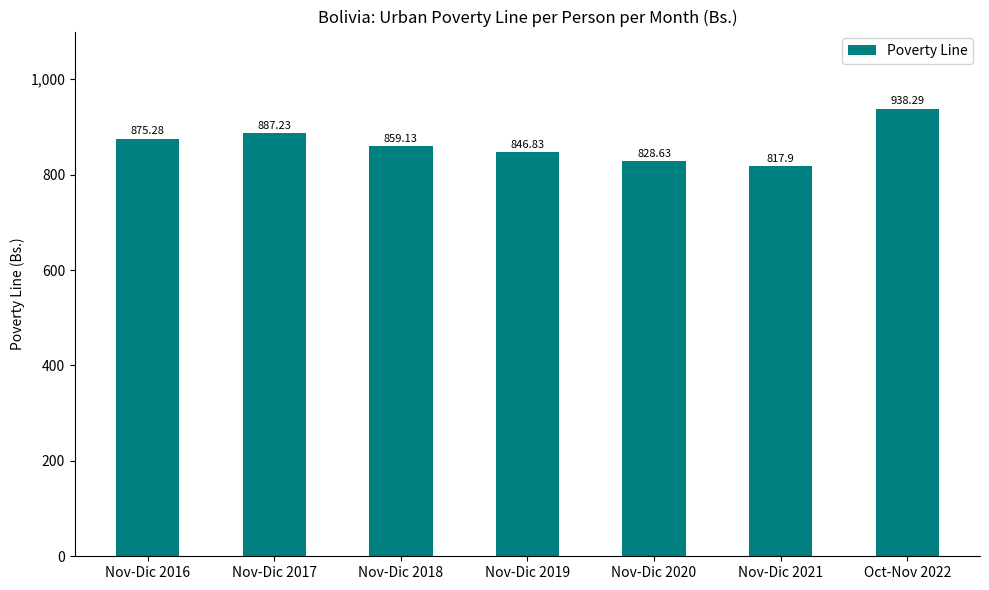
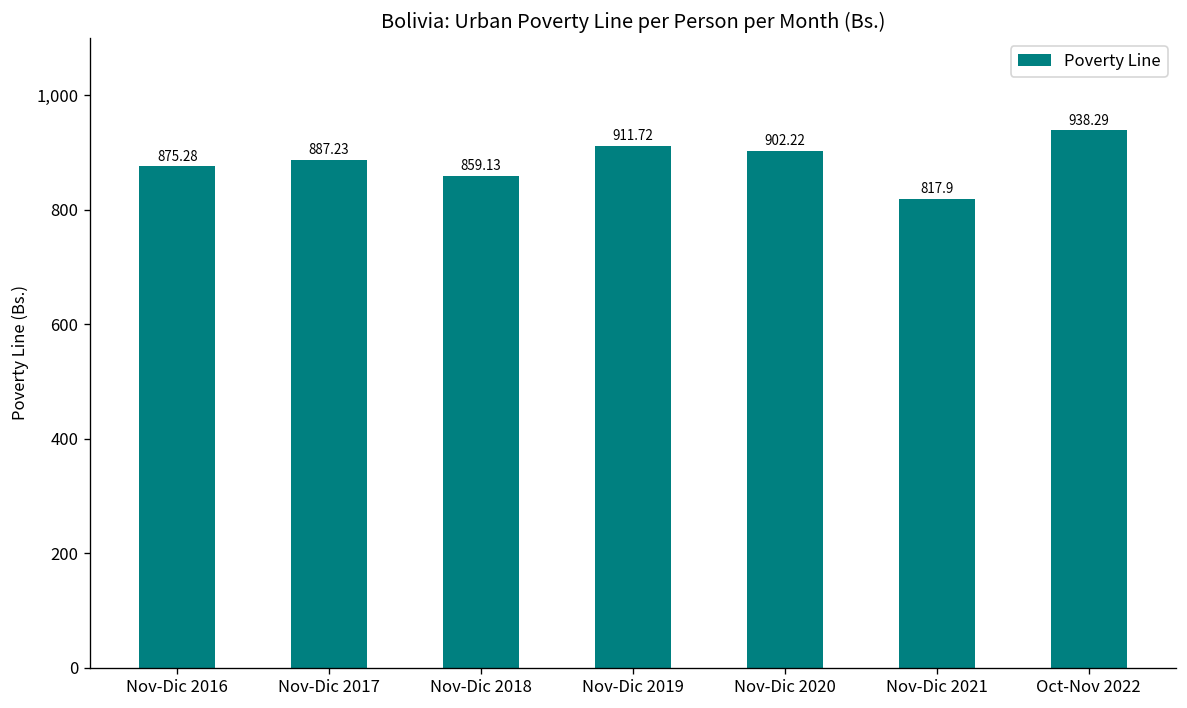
  {
    "Nov-Dic 2016": 875.28,
    "Nov-Dic 2017": 887.23,
    "Nov-Dic 2018": 859.13,
-   "Nov-Dic 2019": 846.83,
-   "Nov-Dic 2020": 828.63,
+   "Nov-Dic 2019": 911.72,
+   "Nov-Dic 2020": 902.22,
    "Nov-Dic 2021": 817.9,
    "Oct-Nov 2022": 938.29
  }
